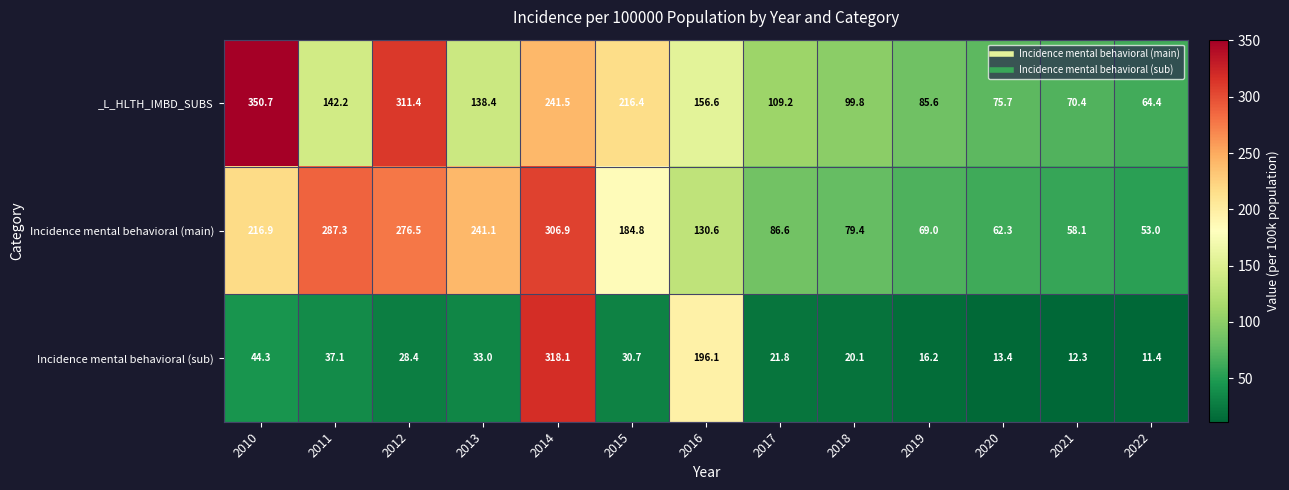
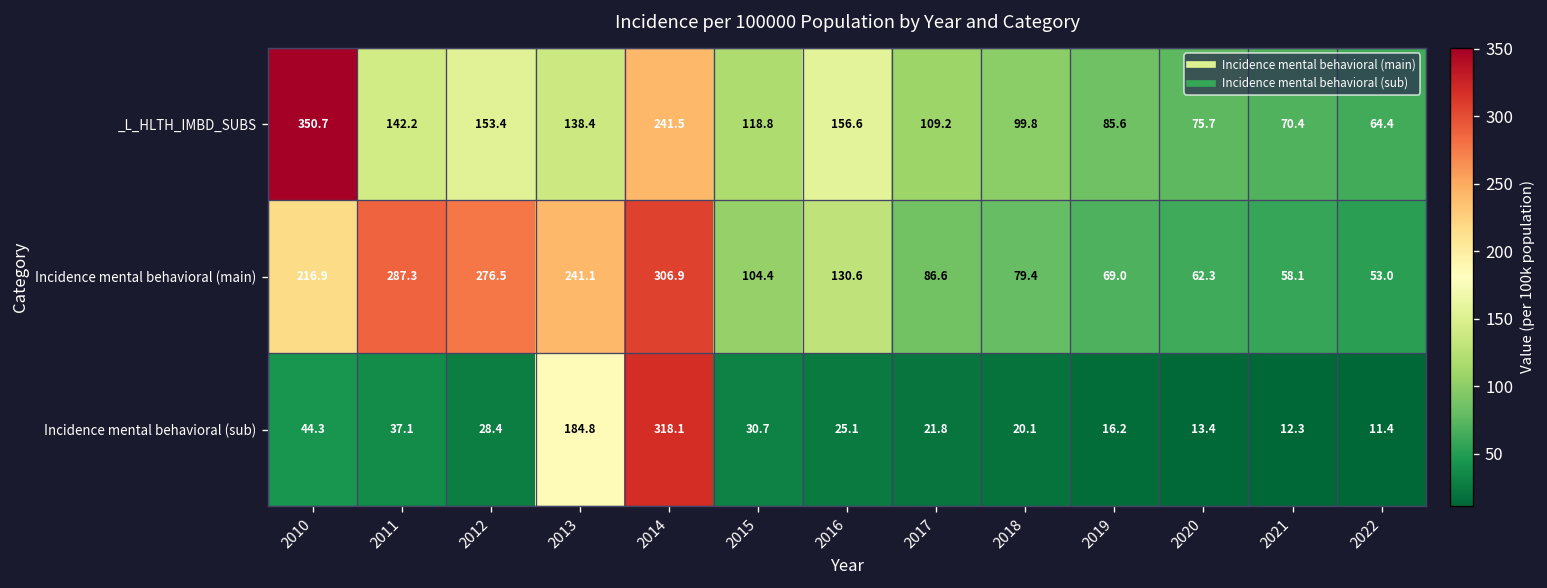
  {
    "_L_HLTH_IMBD_SUBS": {
      "2010": 350.7,
      "2011": 142.2,
-     "2012": 311.4,
+     "2012": 153.4,
      "2013": 138.4,
      "2014": 241.5,
-     "2015": 216.4,
+     "2015": 118.8,
      "2016": 156.6,
      "2017": 109.2,
      "2018": 99.8,
      "2019": 85.6,
      "2020": 75.7,
      "2021": 70.4,
      "2022": 64.4
    },
    "Incidence mental behavioral (main)": {
      "2010": 216.9,
      "2011": 287.3,
      "2012": 276.5,
      "2013": 241.1,
      "2014": 306.9,
-     "2015": 184.8,
+     "2015": 104.4,
      "2016": 130.6,
      "2017": 86.6,
      "2018": 79.4,
      "2019": 69.0,
      "2020": 62.3,
      "2021": 58.1,
      "2022": 53.0
    },
    "Incidence mental behavioral (sub)": {
      "2010": 44.3,
      "2011": 37.1,
      "2012": 28.4,
-     "2013": 33.0,
+     "2013": 184.8,
      "2014": 318.1,
      "2015": 30.7,
-     "2016": 196.1,
+     "2016": 25.1,
      "2017": 21.8,
      "2018": 20.1,
      "2019": 16.2,
      "2020": 13.4,
      "2021": 12.3,
      "2022": 11.4
    }
  }
